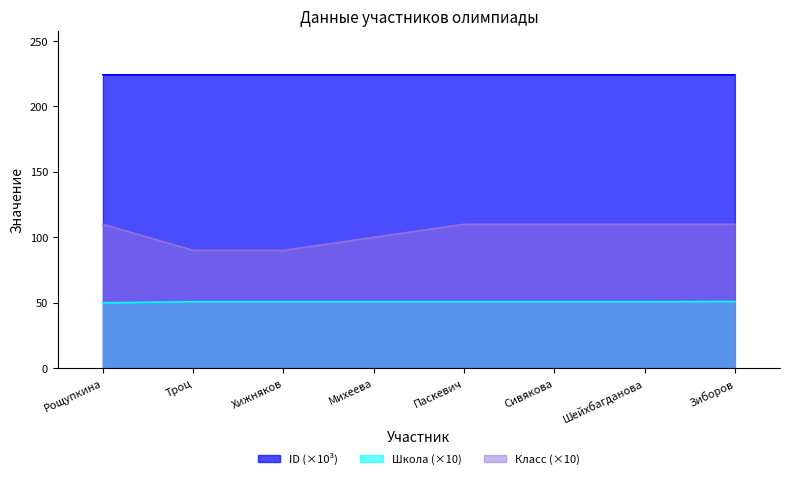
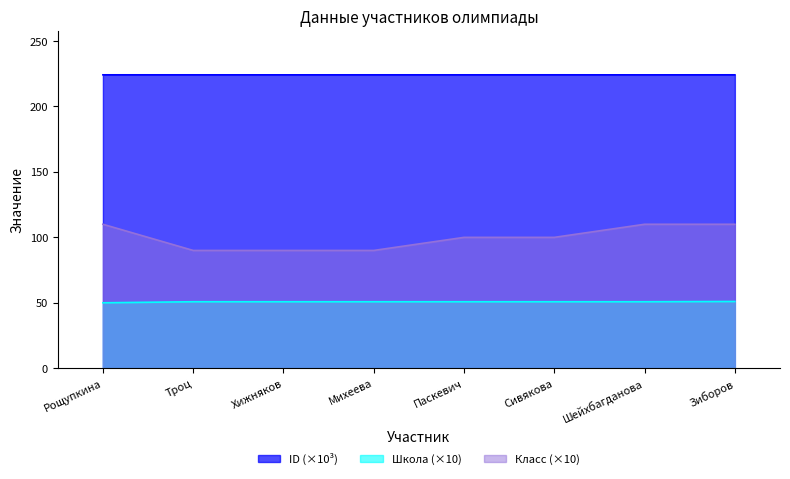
  {
    "ID (×10³)": {
      "Рощупкина": 224,
      "Троц": 224,
      "Хижняков": 224,
      "Михеева": 224,
      "Паскевич": 224,
      "Сивякова": 224,
      "Шейхбагданова": 224,
      "Зиборов": 224
    },
    "Школа (×10)": {
      "Рощупкина": 50,
      "Троц": 51,
      "Хижняков": 51,
      "Михеева": 51,
      "Паскевич": 51,
      "Сивякова": 51,
      "Шейхбагданова": 51,
      "Зиборов": 51
    },
    "Класс (×10)": {
      "Рощупкина": 110,
      "Троц": 90,
      "Хижняков": 90,
-     "Михеева": 100,
-     "Паскевич": 110,
-     "Сивякова": 110,
+     "Михеева": 90,
+     "Паскевич": 100,
+     "Сивякова": 100,
      "Шейхбагданова": 110,
      "Зиборов": 110
    }
  }
